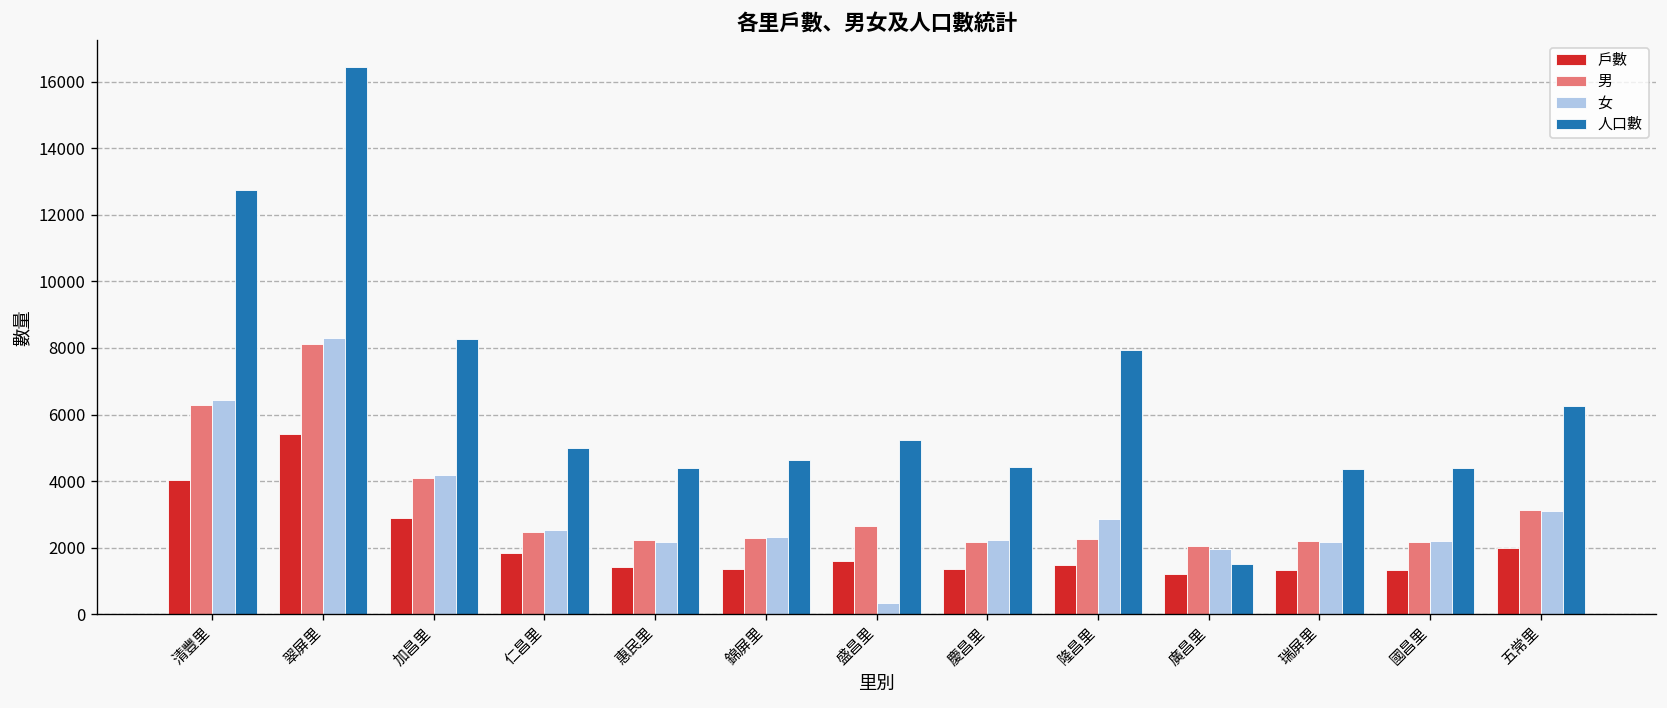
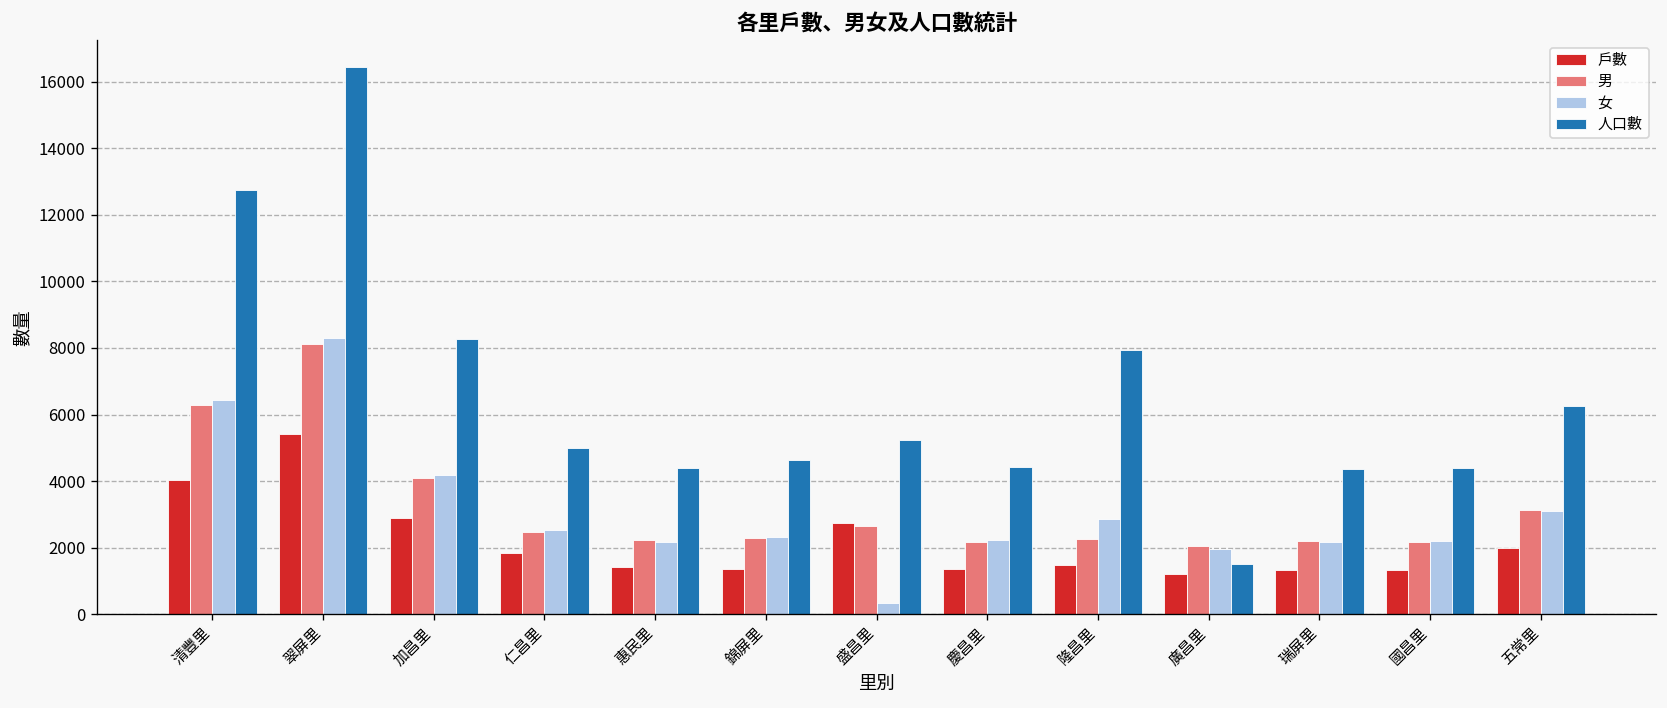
  {
    "戶數": {
      "清豐里": 4000,
      "翠屏里": 5400,
      "加昌里": 2900,
      "仁昌里": 1800,
      "惠民里": 1400,
      "錦屏里": 1400,
-     "盛昌里": 1600,
+     "盛昌里": 2800,
      "慶昌里": 1400,
      "隆昌里": 1500,
      "廣昌里": 1200,
      "瑞屏里": 1300,
      "國昌里": 1300,
      "五常里": 2000
    },
    "男": {
      "清豐里": 6300,
      "翠屏里": 8100,
      "加昌里": 4100,
      "仁昌里": 2500,
      "惠民里": 2200,
      "錦屏里": 2300,
      "盛昌里": 2700,
      "慶昌里": 2200,
      "隆昌里": 2300,
      "廣昌里": 2100,
      "瑞屏里": 2200,
      "國昌里": 2200,
      "五常里": 3100
    },
    "女": {
      "清豐里": 6400,
      "翠屏里": 8300,
      "加昌里": 4200,
      "仁昌里": 2500,
      "惠民里": 2200,
      "錦屏里": 2300,
      "盛昌里": 300,
      "慶昌里": 2200,
      "隆昌里": 2900,
      "廣昌里": 2000,
      "瑞屏里": 2200,
      "國昌里": 2200,
      "五常里": 3100
    },
    "人口數": {
      "清豐里": 12700,
      "翠屏里": 16400,
      "加昌里": 8300,
      "仁昌里": 5000,
      "惠民里": 4400,
      "錦屏里": 4600,
      "盛昌里": 5200,
      "慶昌里": 4400,
      "隆昌里": 7900,
      "廣昌里": 1500,
      "瑞屏里": 4400,
      "國昌里": 4400,
      "五常里": 6300
    }
  }
